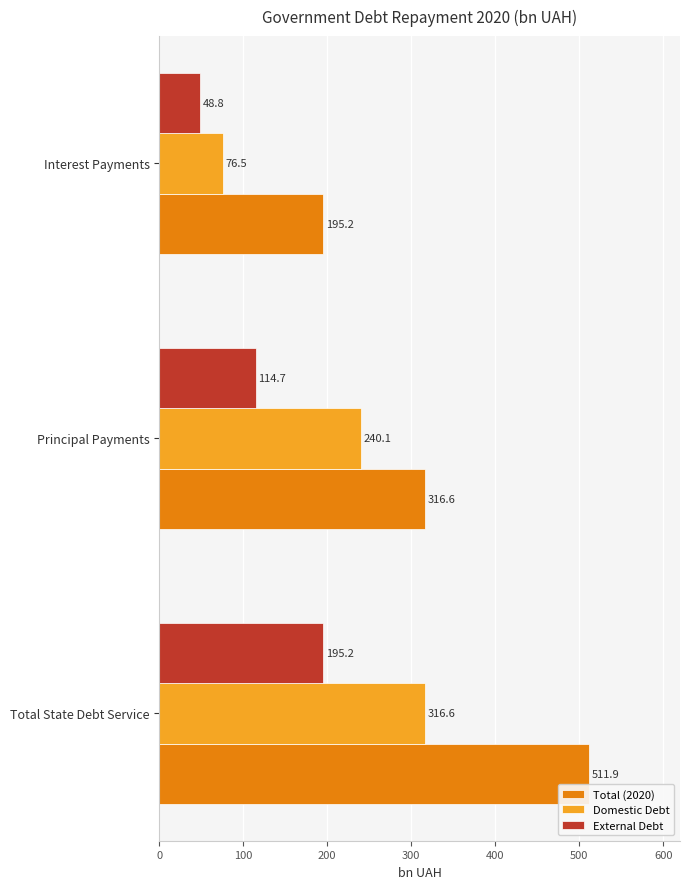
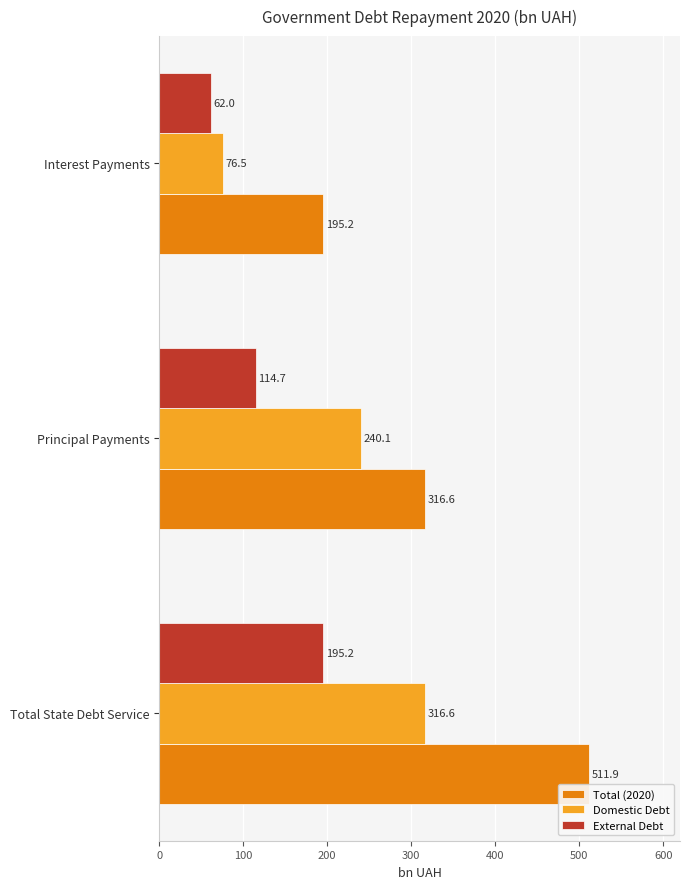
  {
    "External Debt": {
-     "Interest Payments": 48.8,
+     "Interest Payments": 62.0,
      "Principal Payments": 114.7,
      "Total State Debt Service": 195.2
    }
  }
